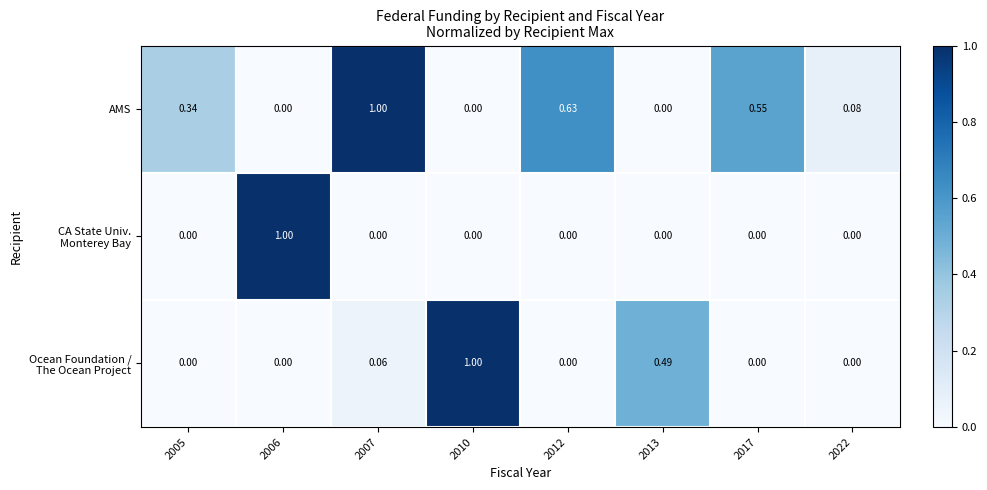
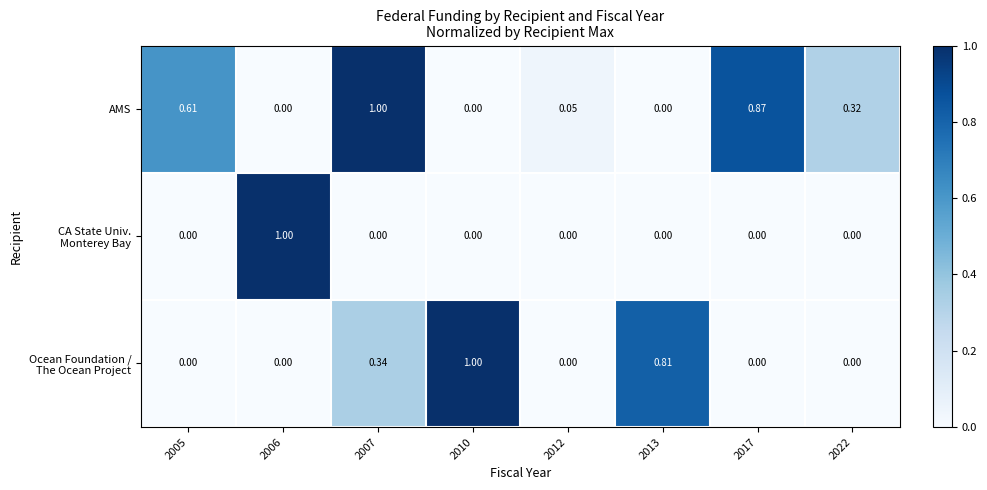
  {
    "AMS": {
-     "2005": 0.34,
+     "2005": 0.61,
      "2006": 0.00,
      "2007": 1.00,
      "2010": 0.00,
-     "2012": 0.63,
+     "2012": 0.05,
      "2013": 0.00,
-     "2017": 0.55,
-     "2022": 0.08
+     "2017": 0.87,
+     "2022": 0.32
    },
    "CA State Univ. Monterey Bay": {
      "2005": 0.00,
      "2006": 1.00,
      "2007": 0.00,
      "2010": 0.00,
      "2012": 0.00,
      "2013": 0.00,
      "2017": 0.00,
      "2022": 0.00
    },
    "Ocean Foundation / The Ocean Project": {
      "2005": 0.00,
      "2006": 0.00,
-     "2007": 0.06,
+     "2007": 0.34,
      "2010": 1.00,
      "2012": 0.00,
-     "2013": 0.49,
+     "2013": 0.81,
      "2017": 0.00,
      "2022": 0.00
    }
  }
